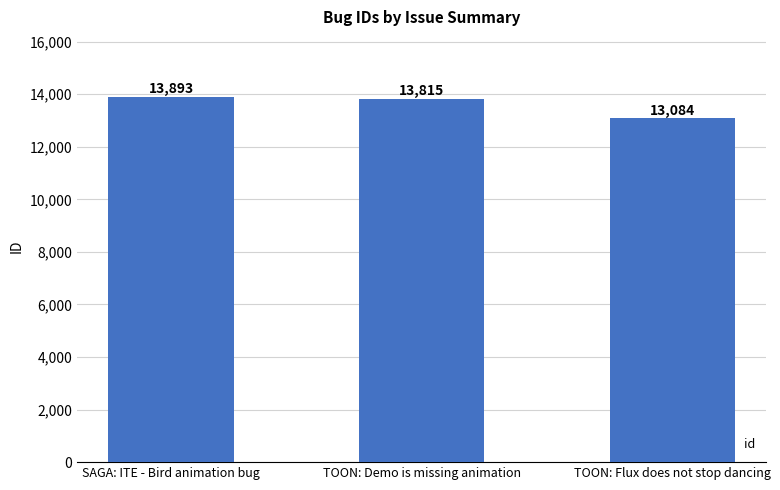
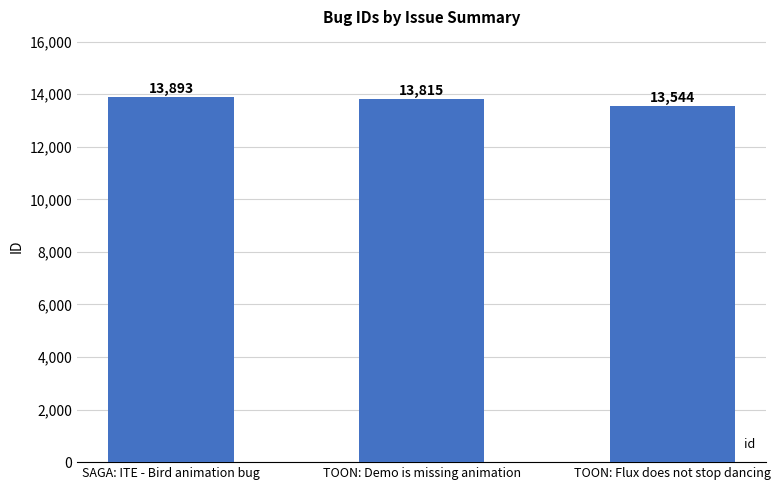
  {
    "SAGA: ITE - Bird animation bug": "13,893",
    "TOON: Demo is missing animation": "13,815",
-   "TOON: Flux does not stop dancing": "13,084"
+   "TOON: Flux does not stop dancing": "13,544"
  }
